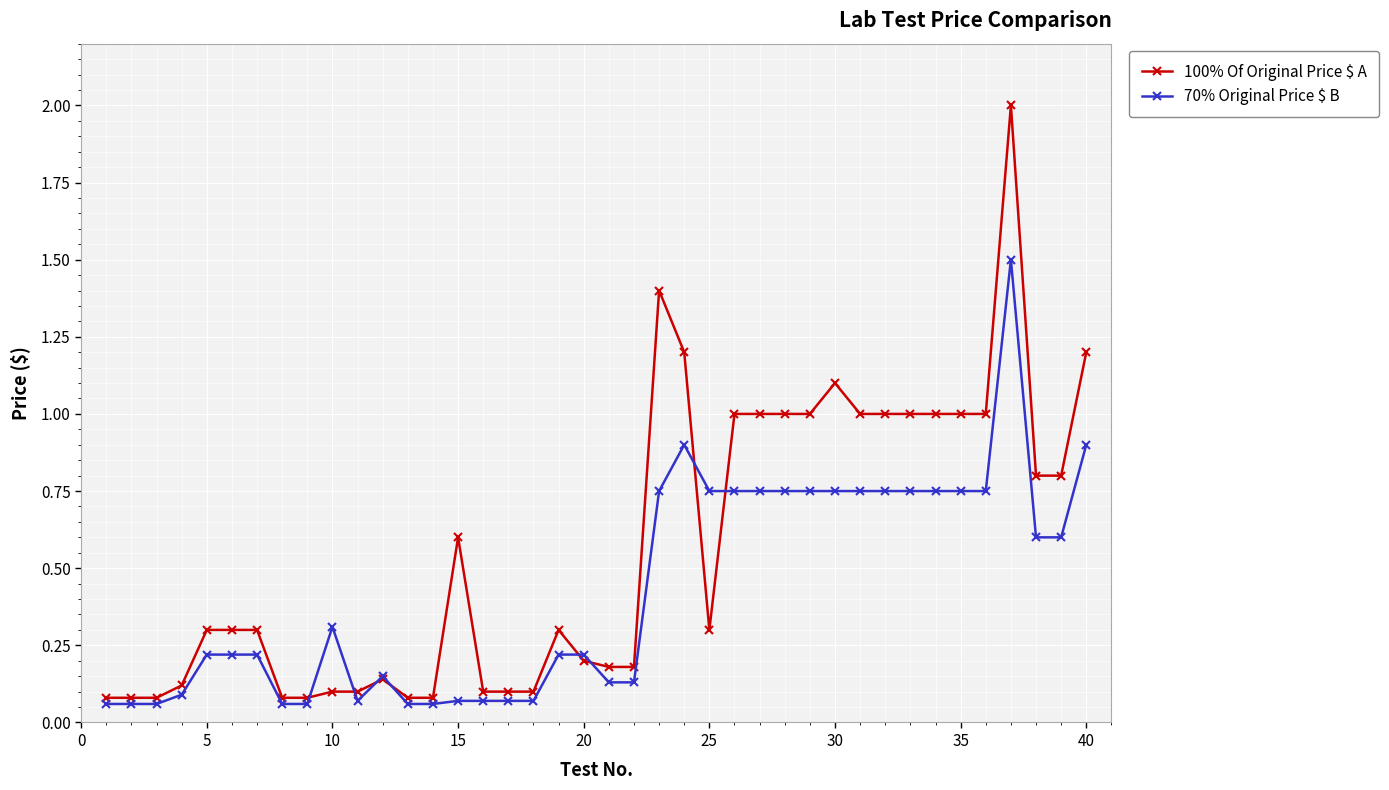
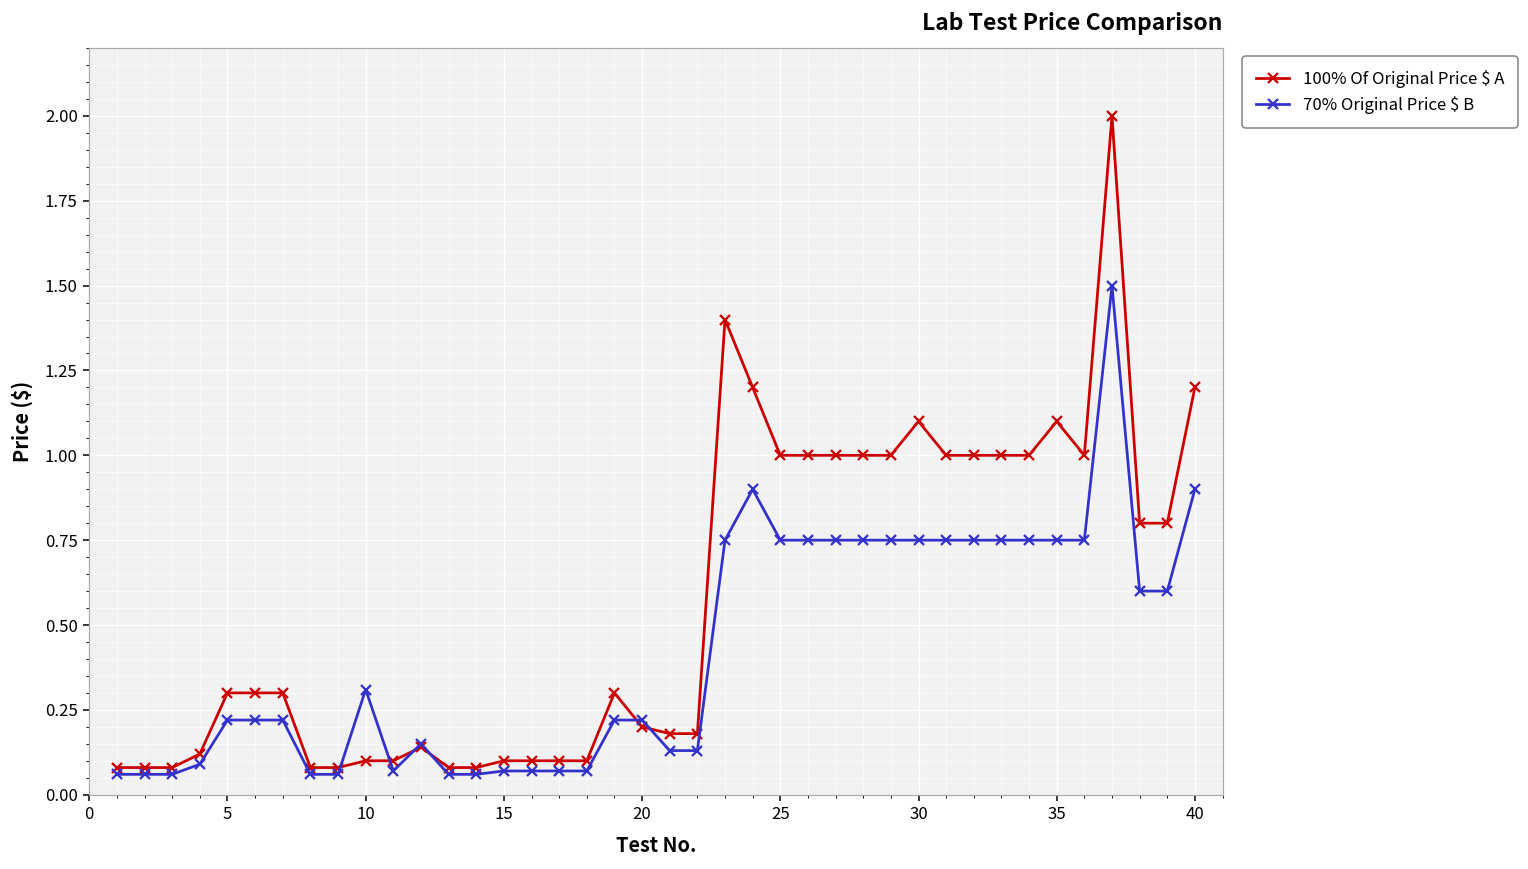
  {
    "100% Of Original Price $ A": {
      "5": 0.3,
      "10": 0.1,
-     "15": 0.6,
+     "15": 0.1,
      "20": 0.2,
-     "25": 0.3,
+     "25": 1.0,
      "30": 1.1,
-     "35": 1.0,
+     "35": 1.1,
      "40": 1.2
    },
    "70% Original Price $ B": {
      "5": 0.22,
      "10": 0.31,
      "15": 0.07,
      "20": 0.22,
      "25": 0.75,
      "30": 0.75,
      "35": 0.75,
      "40": 0.9
    }
  }
